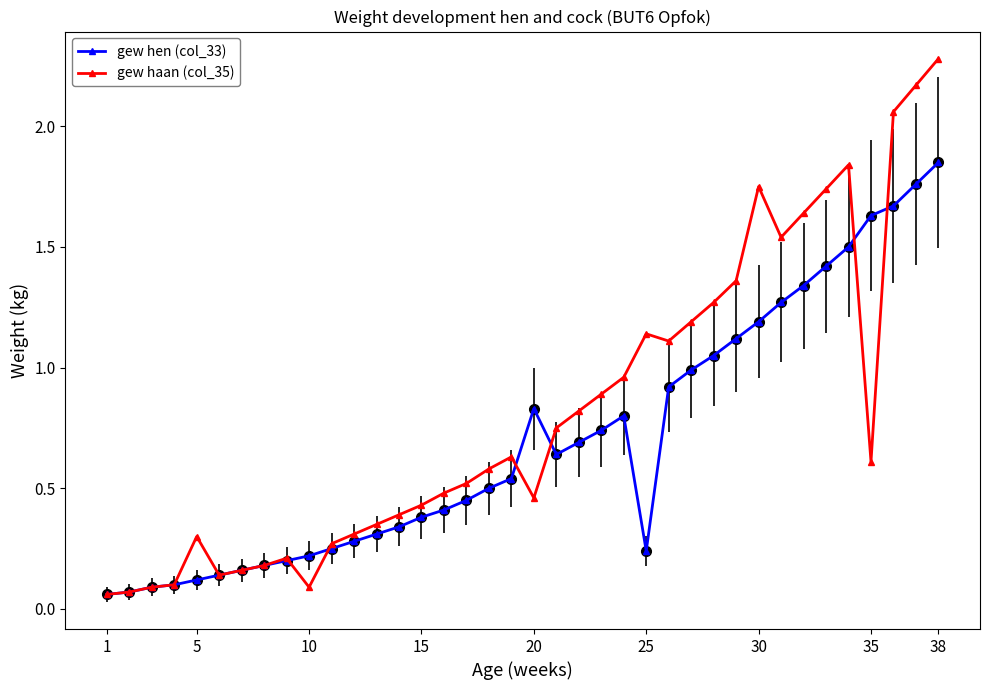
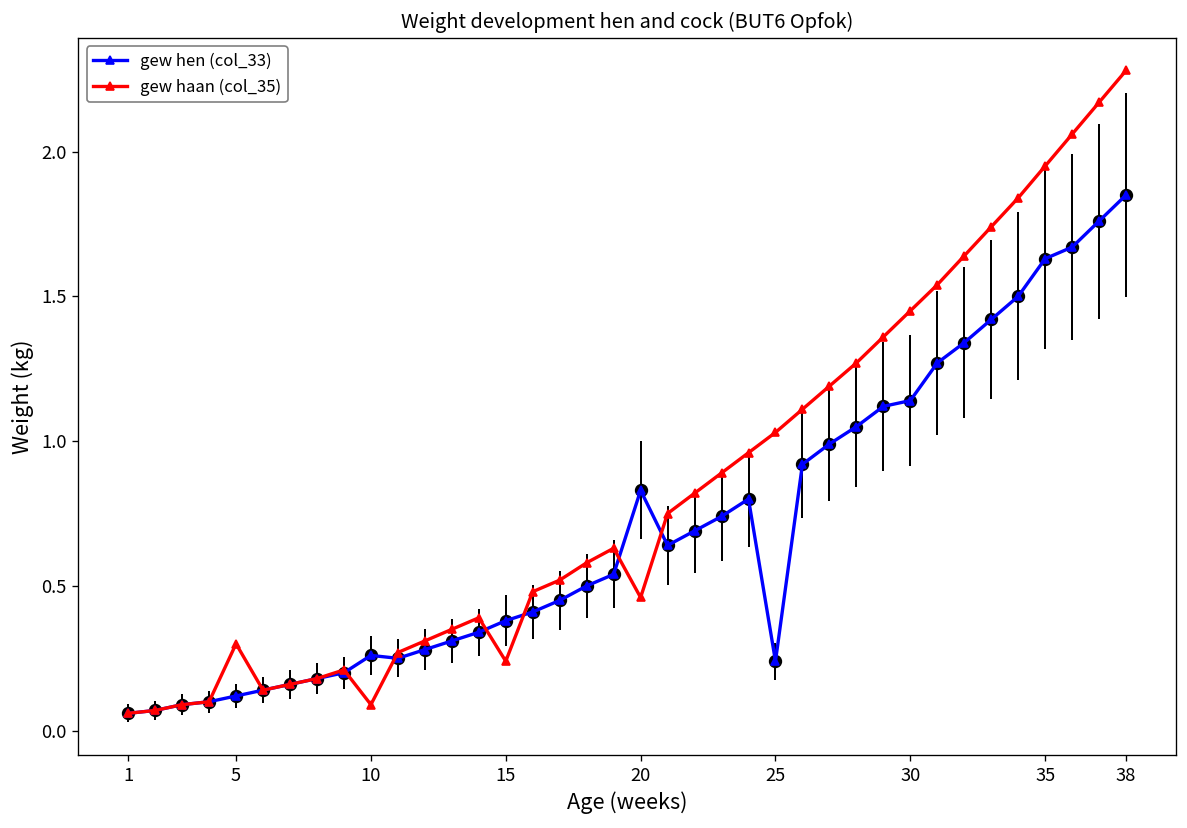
  {
    "gew hen (col_33)": {
      "5": 0.12,
-     "10": 0.22,
+     "10": 0.26,
      "15": 0.38,
      "20": 0.83,
      "25": 0.24,
-     "30": 1.19,
+     "30": 1.14,
      "35": 1.63,
      "38": 1.85
    },
    "gew haan (col_35)": {
      "5": 0.30,
      "10": 0.09,
-     "15": 0.43,
+     "15": 0.24,
      "20": 0.46,
-     "25": 1.14,
-     "30": 1.75,
-     "35": 0.61,
+     "25": 1.03,
+     "30": 1.45,
+     "35": 1.95,
      "38": 2.28
    }
  }
